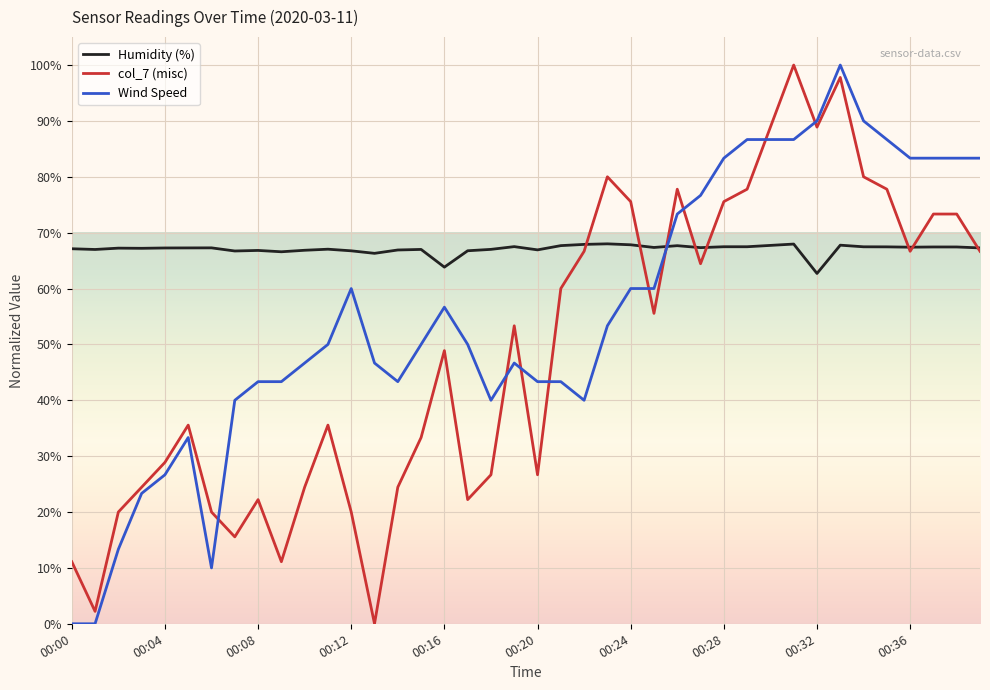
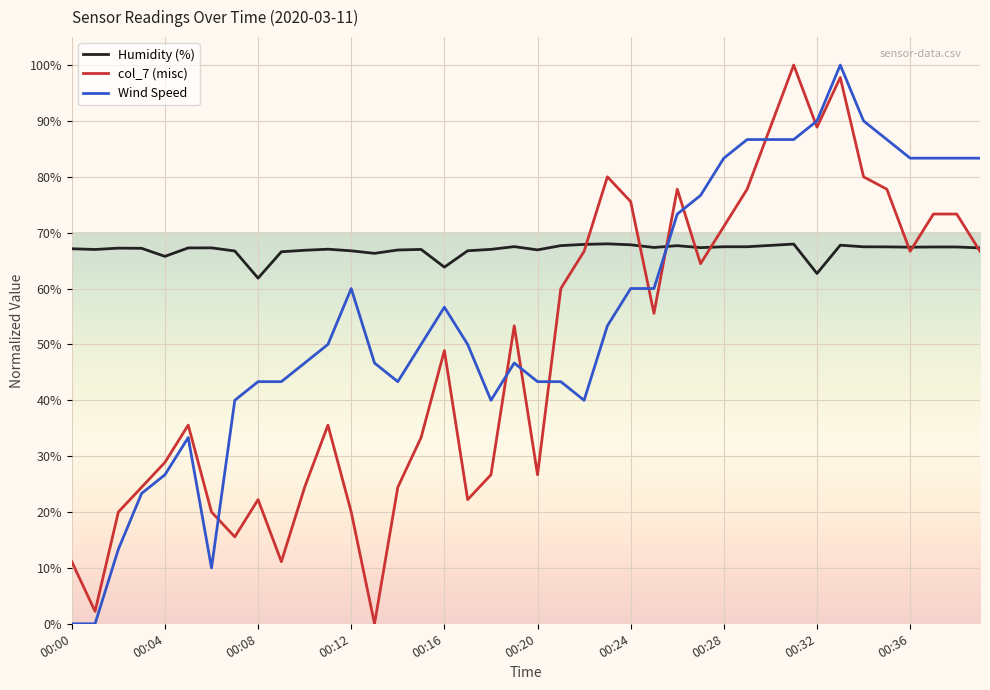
  {
    "Humidity (%)": {
      "00:00": "67%",
-     "00:04": "67%",
-     "00:08": "67%",
+     "00:04": "66%",
+     "00:08": "62%",
      "00:12": "67%",
      "00:16": "64%",
      "00:20": "67%",
      "00:24": "68%",
      "00:28": "67%",
      "00:32": "63%",
      "00:36": "67%"
    },
    "col_7 (misc)": {
      "00:00": "11%",
      "00:04": "29%",
      "00:08": "22%",
      "00:12": "20%",
      "00:16": "49%",
      "00:20": "27%",
      "00:24": "76%",
-     "00:28": "76%",
+     "00:28": "71%",
      "00:32": "89%",
      "00:36": "67%"
    },
    "Wind Speed": {
      "00:00": "0%",
      "00:04": "27%",
      "00:08": "43%",
      "00:12": "60%",
      "00:16": "57%",
      "00:20": "43%",
      "00:24": "60%",
      "00:28": "83%",
      "00:32": "90%",
      "00:36": "83%"
    }
  }
